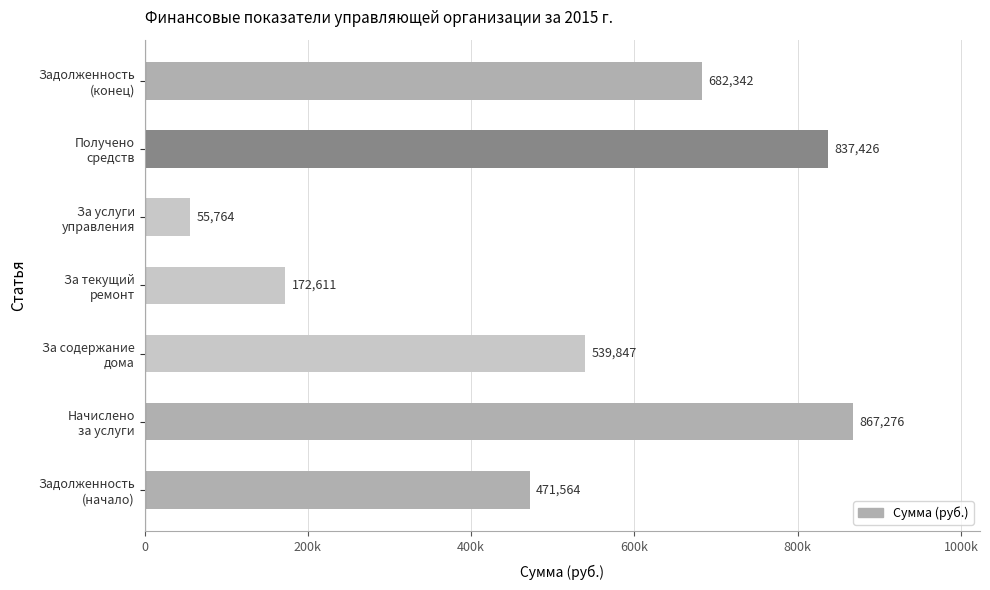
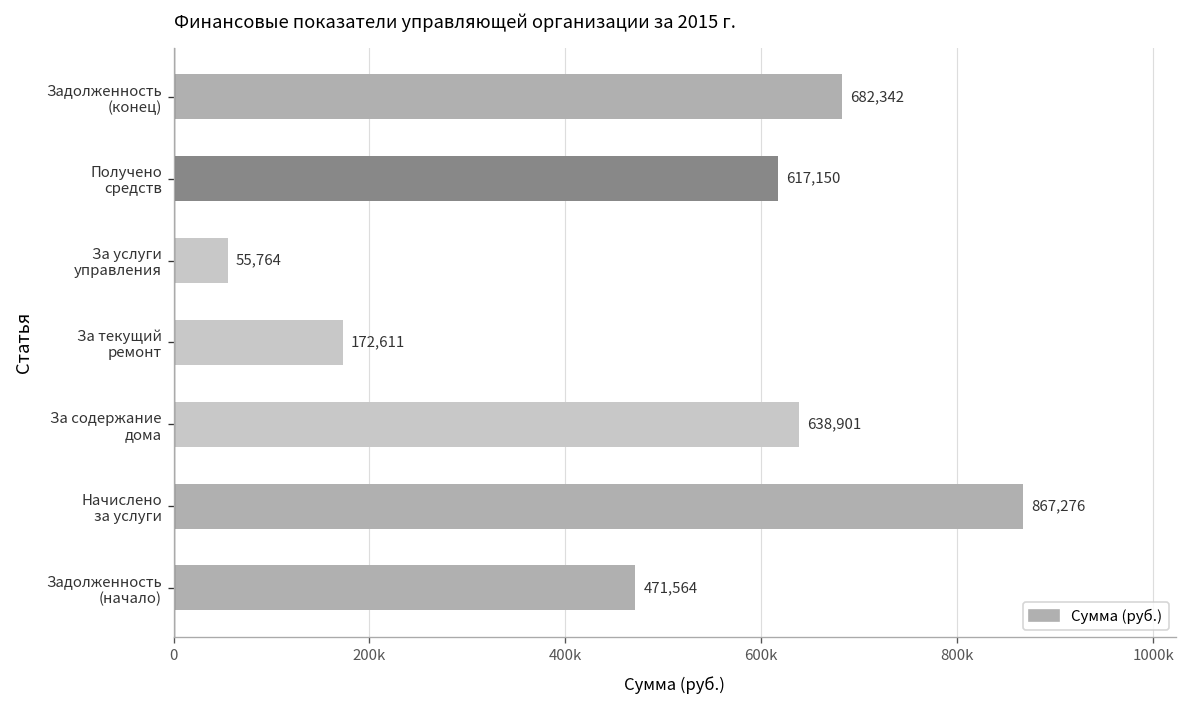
  {
    "Задолженность (конец)": "682,342",
-   "Получено средств": "837,426",
+   "Получено средств": "617,150",
    "За услуги управления": "55,764",
    "За текущий ремонт": "172,611",
-   "За содержание дома": "539,847",
+   "За содержание дома": "638,901",
    "Начислено за услуги": "867,276",
    "Задолженность (начало)": "471,564"
  }
